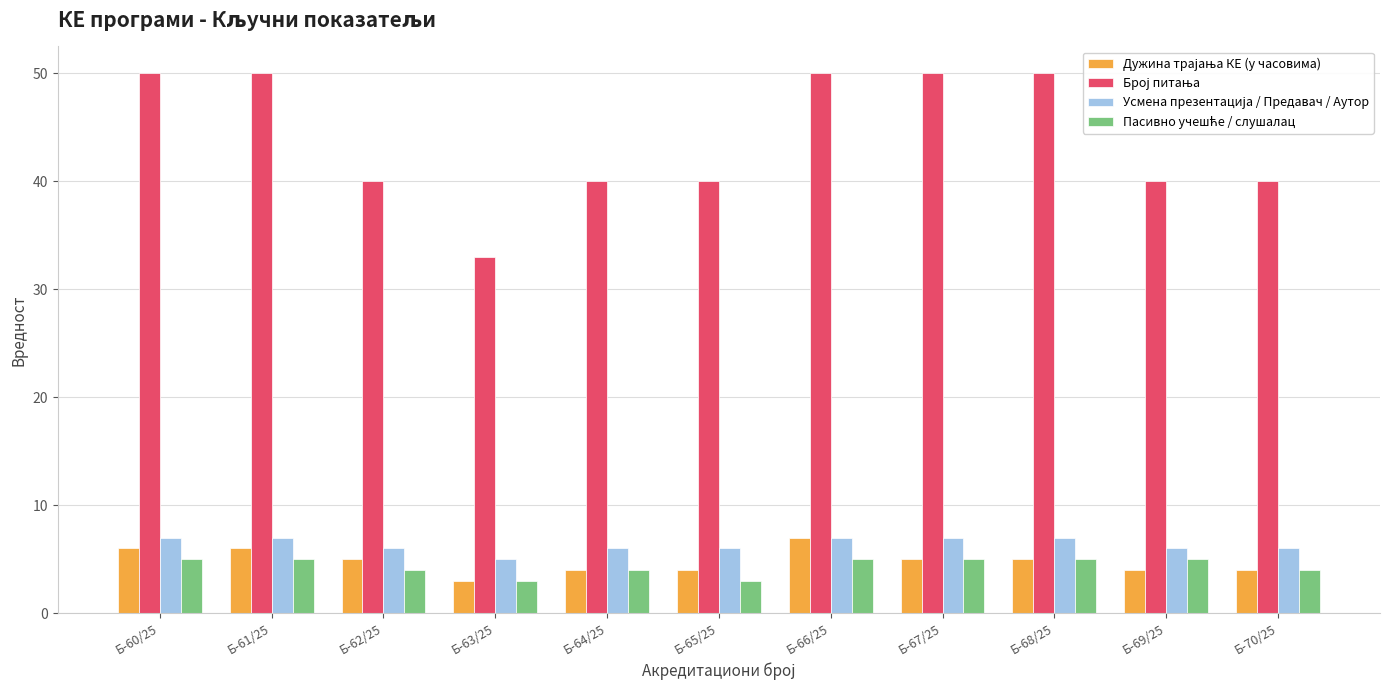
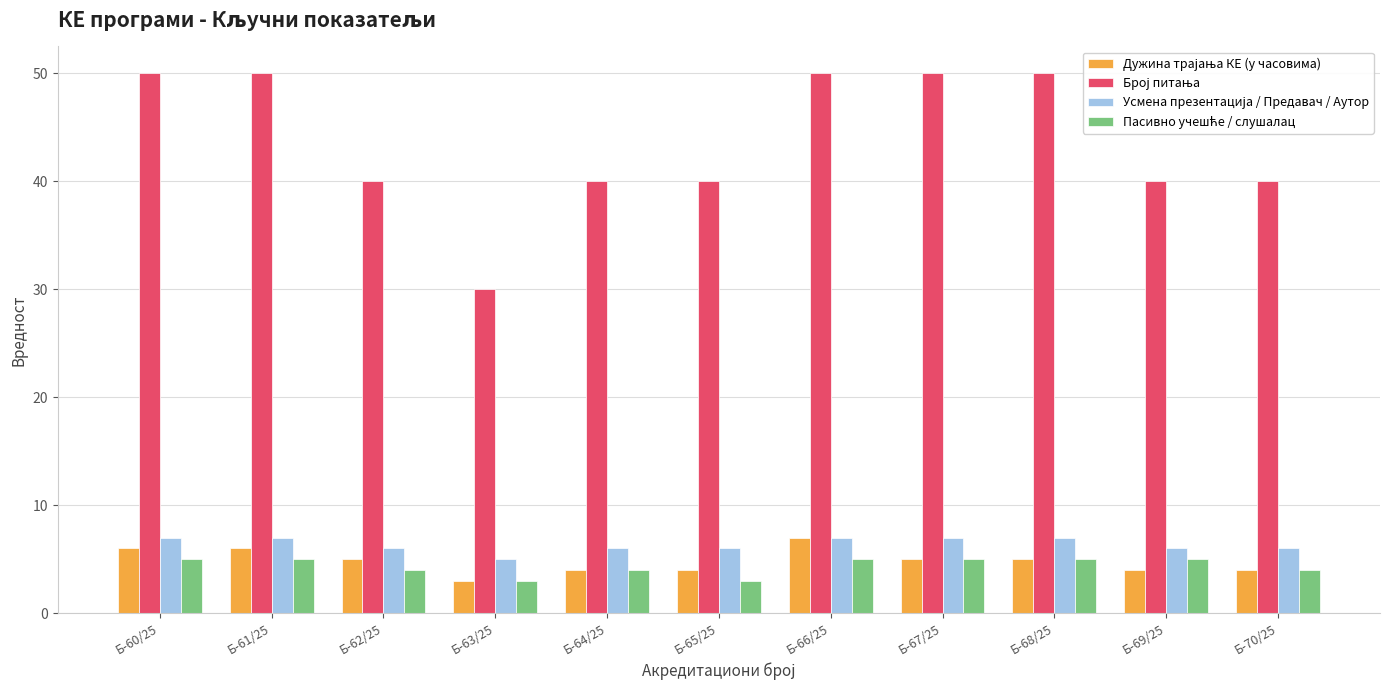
  {
    "Дужина трајања КЕ (у часовима)": {
      "Б-60/25": 6,
      "Б-61/25": 6,
      "Б-62/25": 5,
      "Б-63/25": 3,
      "Б-64/25": 4,
      "Б-65/25": 4,
      "Б-66/25": 7,
      "Б-67/25": 5,
      "Б-68/25": 5,
      "Б-69/25": 4,
      "Б-70/25": 4
    },
    "Број питања": {
      "Б-60/25": 50,
      "Б-61/25": 50,
      "Б-62/25": 40,
-     "Б-63/25": 33,
+     "Б-63/25": 30,
      "Б-64/25": 40,
      "Б-65/25": 40,
      "Б-66/25": 50,
      "Б-67/25": 50,
      "Б-68/25": 50,
      "Б-69/25": 40,
      "Б-70/25": 40
    },
    "Усмена презентација / Предавач / Аутор": {
      "Б-60/25": 7,
      "Б-61/25": 7,
      "Б-62/25": 6,
      "Б-63/25": 5,
      "Б-64/25": 6,
      "Б-65/25": 6,
      "Б-66/25": 7,
      "Б-67/25": 7,
      "Б-68/25": 7,
      "Б-69/25": 6,
      "Б-70/25": 6
    },
    "Пасивно учешће / слушалац": {
      "Б-60/25": 5,
      "Б-61/25": 5,
      "Б-62/25": 4,
      "Б-63/25": 3,
      "Б-64/25": 4,
      "Б-65/25": 3,
      "Б-66/25": 5,
      "Б-67/25": 5,
      "Б-68/25": 5,
      "Б-69/25": 5,
      "Б-70/25": 4
    }
  }
